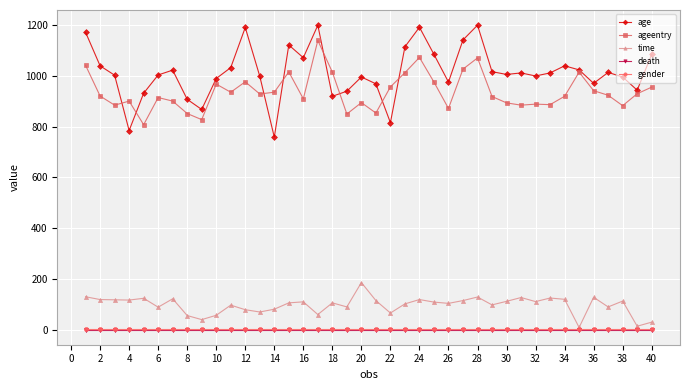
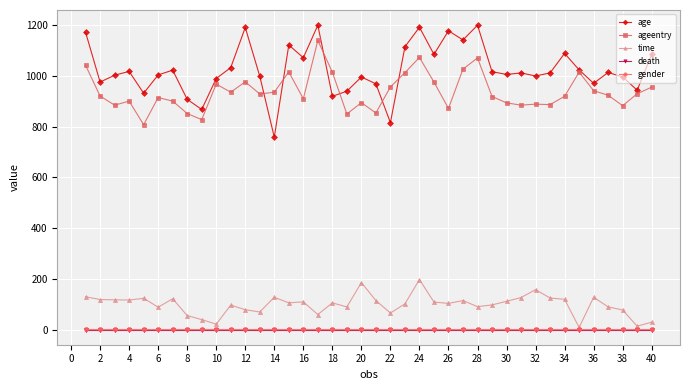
  {
    "age": {
-     "2": 1040,
-     "4": 790,
+     "2": 980,
+     "4": 1020,
      "6": 1000,
      "8": 910,
      "10": 990,
      "12": 1190,
      "14": 760,
      "16": 1070,
      "18": 920,
      "20": 1000,
      "22": 820,
      "24": 1190,
-     "26": 980,
+     "26": 1180,
      "28": 1200,
      "30": 1010,
      "32": 1000,
-     "34": 1040,
+     "34": 1090,
      "36": 970
    },
    "time": {
      "2": 120,
      "4": 120,
      "6": 90,
      "8": 60,
-     "10": 60,
+     "10": 20,
      "12": 80,
-     "14": 80,
+     "14": 130,
      "16": 110,
      "18": 110,
      "20": 190,
      "22": 70,
-     "24": 120,
+     "24": 200,
      "26": 100,
-     "28": 130,
+     "28": 90,
      "30": 110,
-     "32": 110,
+     "32": 160,
      "34": 120,
      "36": 130,
-     "38": 110,
+     "38": 80,
      "40": 30
    }
  }
